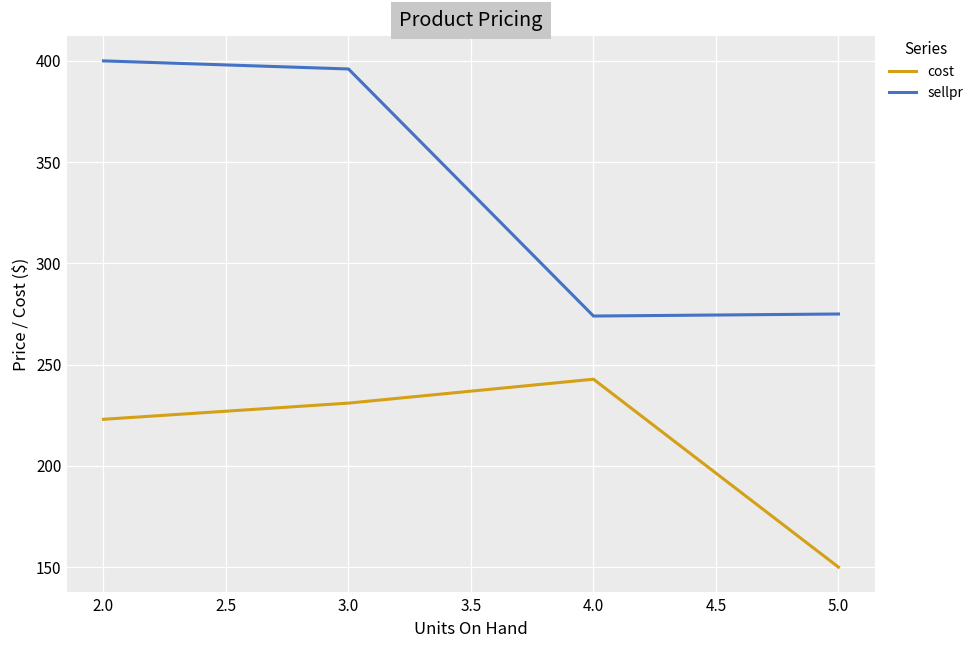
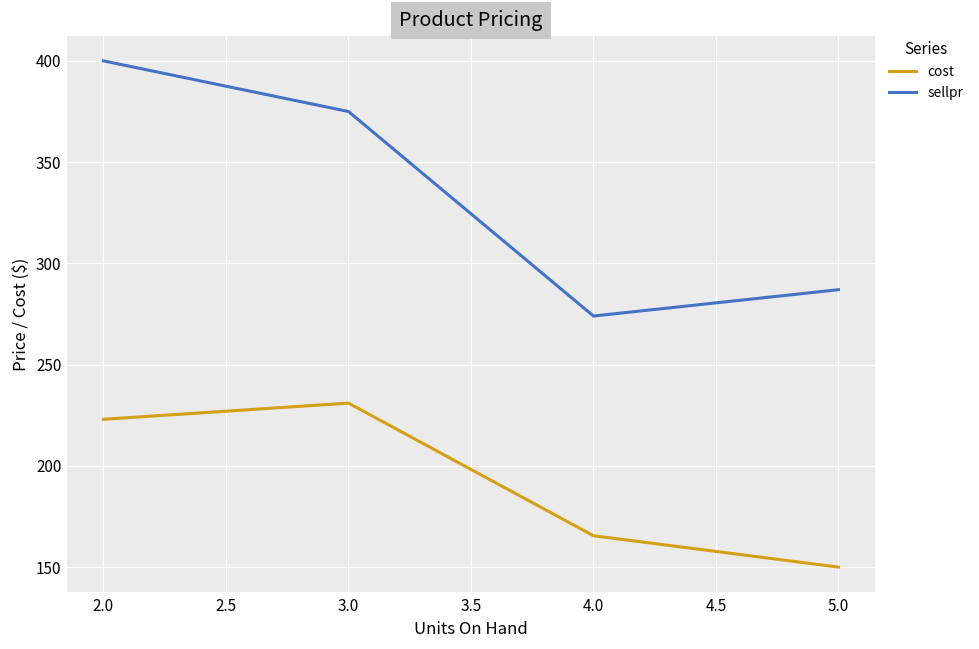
  {
    "cost": {
      "2.0": 223,
      "3.0": 231,
-     "4.0": 243,
+     "4.0": 166,
      "5.0": 150
    },
    "sellpr": {
      "2.0": 400,
-     "3.0": 396,
+     "3.0": 375,
      "4.0": 274,
-     "5.0": 275
+     "5.0": 287
    }
  }
